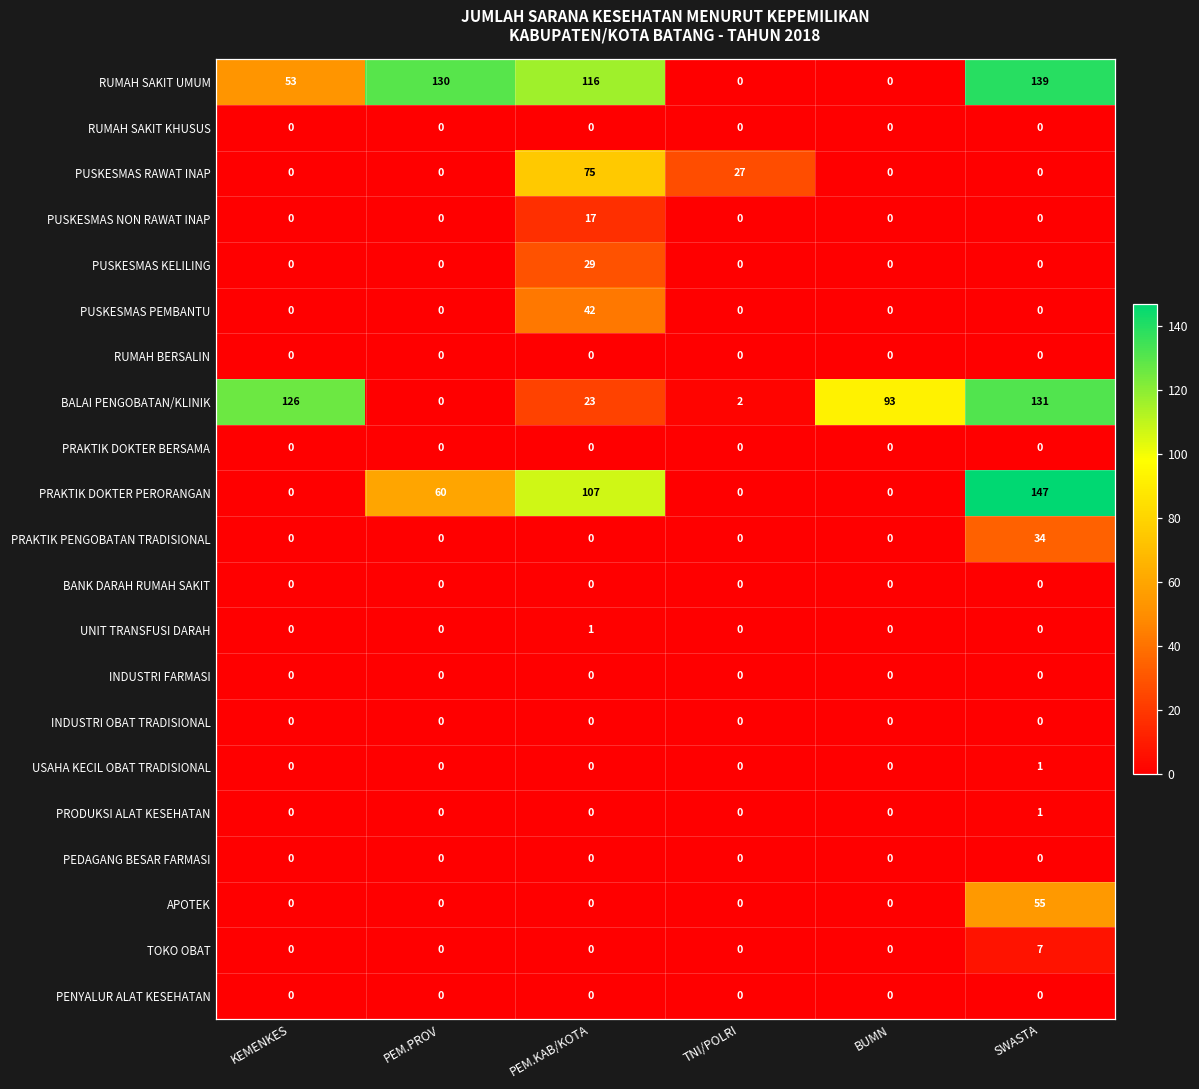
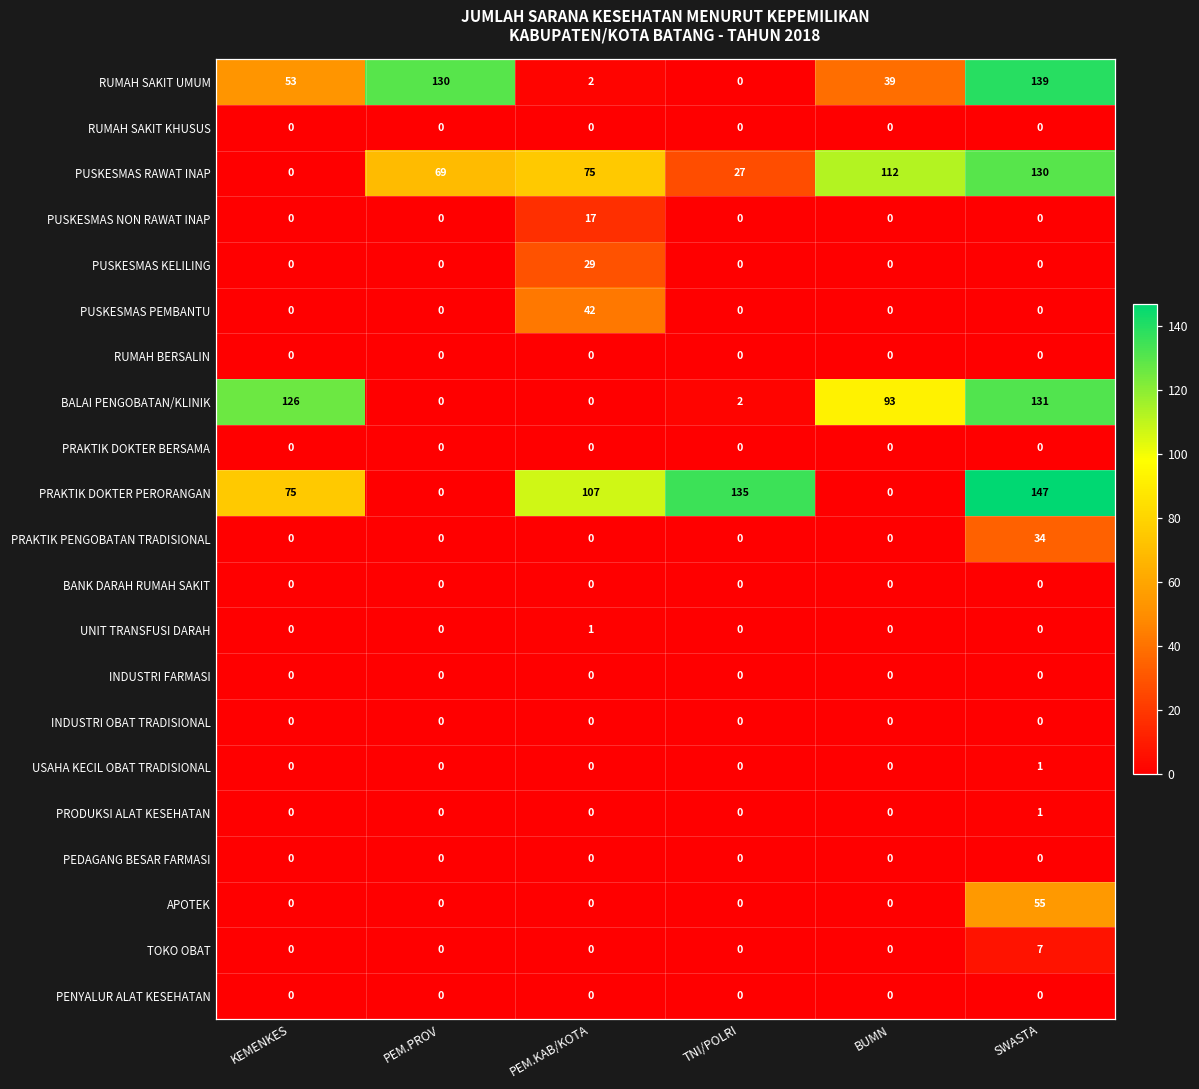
  {
    "RUMAH SAKIT UMUM": {
      "KEMENKES": 53,
      "PEM.PROV": 130,
-     "PEM.KAB/KOTA": 116,
+     "PEM.KAB/KOTA": 2,
      "TNI/POLRI": 0,
-     "BUMN": 0,
+     "BUMN": 39,
      "SWASTA": 139
    },
    "RUMAH SAKIT KHUSUS": {
      "KEMENKES": 0,
      "PEM.PROV": 0,
      "PEM.KAB/KOTA": 0,
      "TNI/POLRI": 0,
      "BUMN": 0,
      "SWASTA": 0
    },
    "PUSKESMAS RAWAT INAP": {
      "KEMENKES": 0,
-     "PEM.PROV": 0,
+     "PEM.PROV": 69,
      "PEM.KAB/KOTA": 75,
      "TNI/POLRI": 27,
-     "BUMN": 0,
-     "SWASTA": 0
+     "BUMN": 112,
+     "SWASTA": 130
    },
    "PUSKESMAS NON RAWAT INAP": {
      "KEMENKES": 0,
      "PEM.PROV": 0,
      "PEM.KAB/KOTA": 17,
      "TNI/POLRI": 0,
      "BUMN": 0,
      "SWASTA": 0
    },
    "PUSKESMAS KELILING": {
      "KEMENKES": 0,
      "PEM.PROV": 0,
      "PEM.KAB/KOTA": 29,
      "TNI/POLRI": 0,
      "BUMN": 0,
      "SWASTA": 0
    },
    "PUSKESMAS PEMBANTU": {
      "KEMENKES": 0,
      "PEM.PROV": 0,
      "PEM.KAB/KOTA": 42,
      "TNI/POLRI": 0,
      "BUMN": 0,
      "SWASTA": 0
    },
    "RUMAH BERSALIN": {
      "KEMENKES": 0,
      "PEM.PROV": 0,
      "PEM.KAB/KOTA": 0,
      "TNI/POLRI": 0,
      "BUMN": 0,
      "SWASTA": 0
    },
    "BALAI PENGOBATAN/KLINIK": {
      "KEMENKES": 126,
      "PEM.PROV": 0,
-     "PEM.KAB/KOTA": 23,
+     "PEM.KAB/KOTA": 0,
      "TNI/POLRI": 2,
      "BUMN": 93,
      "SWASTA": 131
    },
    "PRAKTIK DOKTER BERSAMA": {
      "KEMENKES": 0,
      "PEM.PROV": 0,
      "PEM.KAB/KOTA": 0,
      "TNI/POLRI": 0,
      "BUMN": 0,
      "SWASTA": 0
    },
    "PRAKTIK DOKTER PERORANGAN": {
-     "KEMENKES": 0,
-     "PEM.PROV": 60,
+     "KEMENKES": 75,
+     "PEM.PROV": 0,
      "PEM.KAB/KOTA": 107,
-     "TNI/POLRI": 0,
+     "TNI/POLRI": 135,
      "BUMN": 0,
      "SWASTA": 147
    },
    "PRAKTIK PENGOBATAN TRADISIONAL": {
      "KEMENKES": 0,
      "PEM.PROV": 0,
      "PEM.KAB/KOTA": 0,
      "TNI/POLRI": 0,
      "BUMN": 0,
      "SWASTA": 34
    },
    "BANK DARAH RUMAH SAKIT": {
      "KEMENKES": 0,
      "PEM.PROV": 0,
      "PEM.KAB/KOTA": 0,
      "TNI/POLRI": 0,
      "BUMN": 0,
      "SWASTA": 0
    },
    "UNIT TRANSFUSI DARAH": {
      "KEMENKES": 0,
      "PEM.PROV": 0,
      "PEM.KAB/KOTA": 1,
      "TNI/POLRI": 0,
      "BUMN": 0,
      "SWASTA": 0
    },
    "INDUSTRI FARMASI": {
      "KEMENKES": 0,
      "PEM.PROV": 0,
      "PEM.KAB/KOTA": 0,
      "TNI/POLRI": 0,
      "BUMN": 0,
      "SWASTA": 0
    },
    "INDUSTRI OBAT TRADISIONAL": {
      "KEMENKES": 0,
      "PEM.PROV": 0,
      "PEM.KAB/KOTA": 0,
      "TNI/POLRI": 0,
      "BUMN": 0,
      "SWASTA": 0
    },
    "USAHA KECIL OBAT TRADISIONAL": {
      "KEMENKES": 0,
      "PEM.PROV": 0,
      "PEM.KAB/KOTA": 0,
      "TNI/POLRI": 0,
      "BUMN": 0,
      "SWASTA": 1
    },
    "PRODUKSI ALAT KESEHATAN": {
      "KEMENKES": 0,
      "PEM.PROV": 0,
      "PEM.KAB/KOTA": 0,
      "TNI/POLRI": 0,
      "BUMN": 0,
      "SWASTA": 1
    },
    "PEDAGANG BESAR FARMASI": {
      "KEMENKES": 0,
      "PEM.PROV": 0,
      "PEM.KAB/KOTA": 0,
      "TNI/POLRI": 0,
      "BUMN": 0,
      "SWASTA": 0
    },
    "APOTEK": {
      "KEMENKES": 0,
      "PEM.PROV": 0,
      "PEM.KAB/KOTA": 0,
      "TNI/POLRI": 0,
      "BUMN": 0,
      "SWASTA": 55
    },
    "TOKO OBAT": {
      "KEMENKES": 0,
      "PEM.PROV": 0,
      "PEM.KAB/KOTA": 0,
      "TNI/POLRI": 0,
      "BUMN": 0,
      "SWASTA": 7
    },
    "PENYALUR ALAT KESEHATAN": {
      "KEMENKES": 0,
      "PEM.PROV": 0,
      "PEM.KAB/KOTA": 0,
      "TNI/POLRI": 0,
      "BUMN": 0,
      "SWASTA": 0
    }
  }
